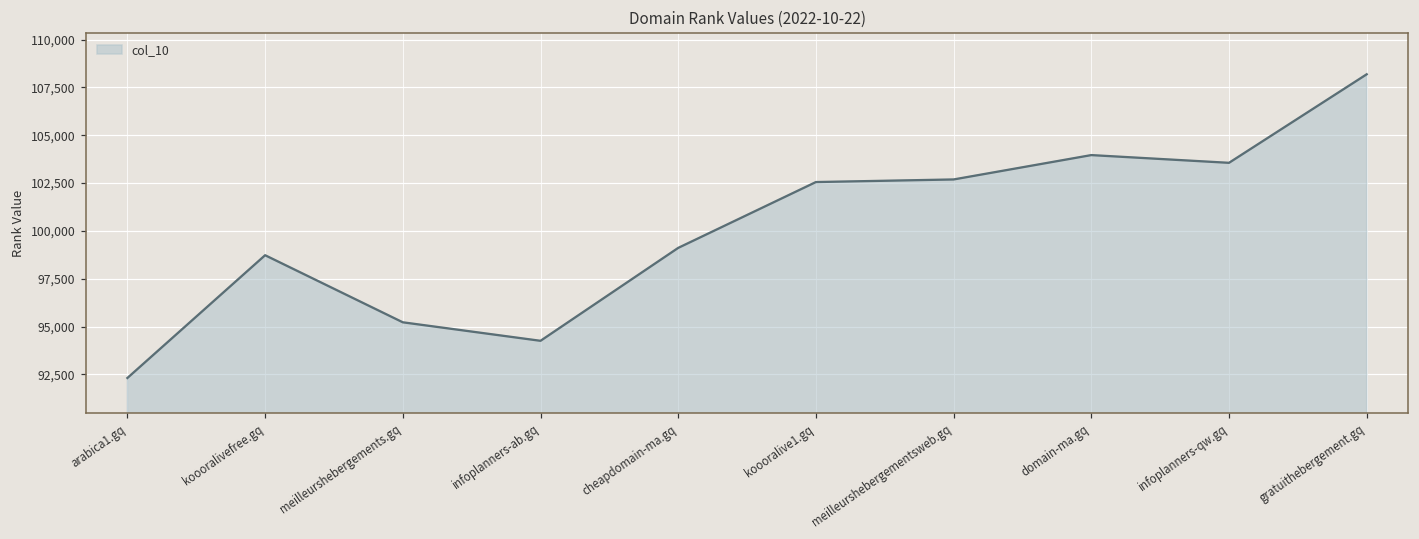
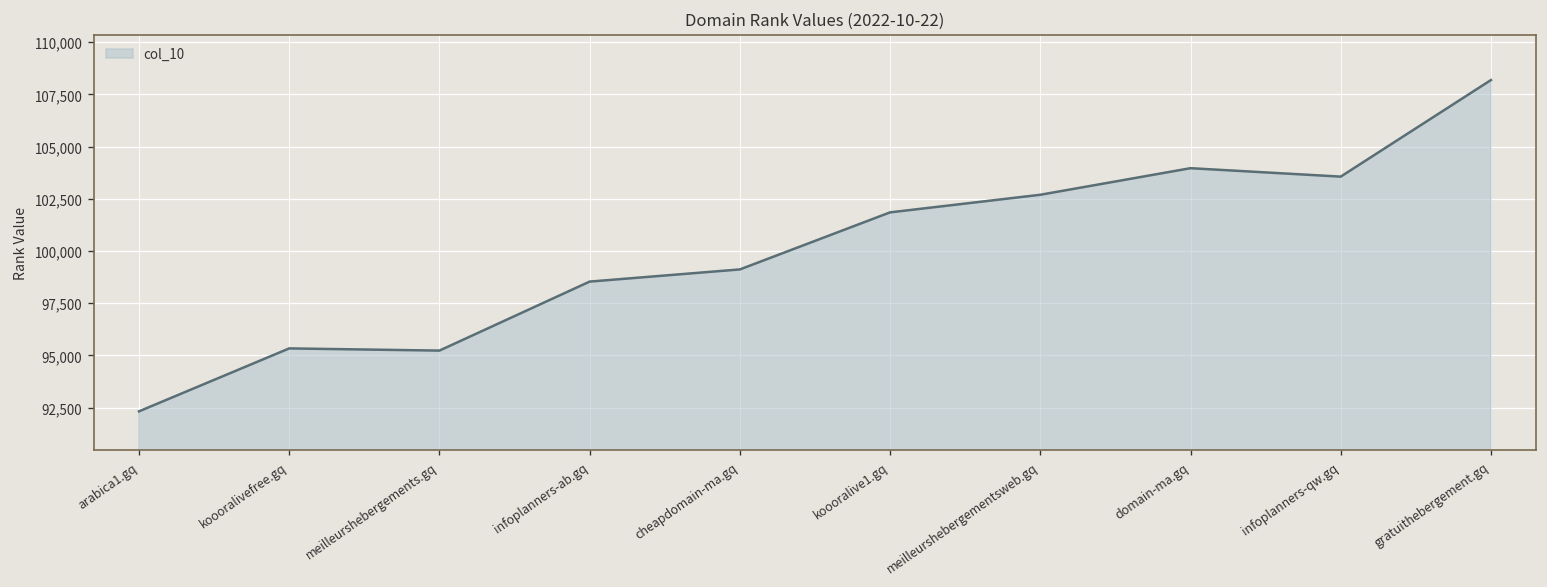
  {
    "arabica1.gq": "92,300",
-   "koooralivefree.gq": "98,700",
+   "koooralivefree.gq": "95,300",
    "meilleurshebergements.gq": "95,200",
-   "infoplanners-ab.gq": "94,300",
+   "infoplanners-ab.gq": "98,500",
    "cheapdomain-ma.gq": "99,100",
-   "koooralive1.gq": "102,600",
+   "koooralive1.gq": "101,800",
    "meilleurshebergementsweb.gq": "102,700",
    "domain-ma.gq": "104,000",
    "infoplanners-qw.gq": "103,600",
    "gratuithebergement.gq": "108,200"
  }
